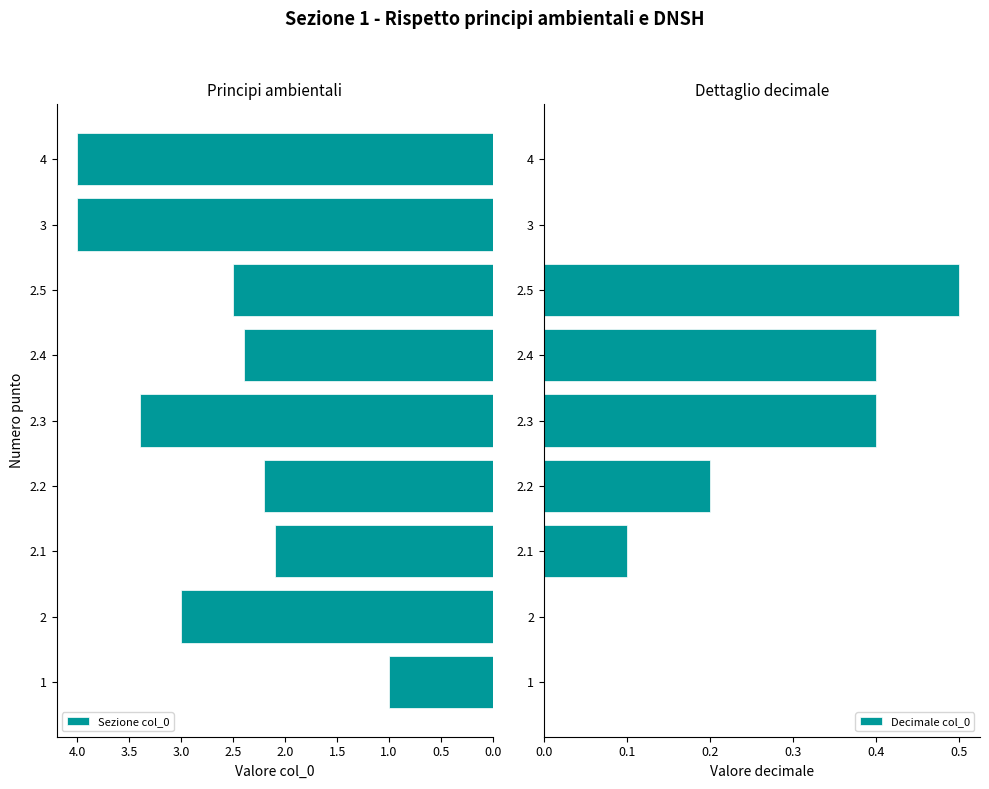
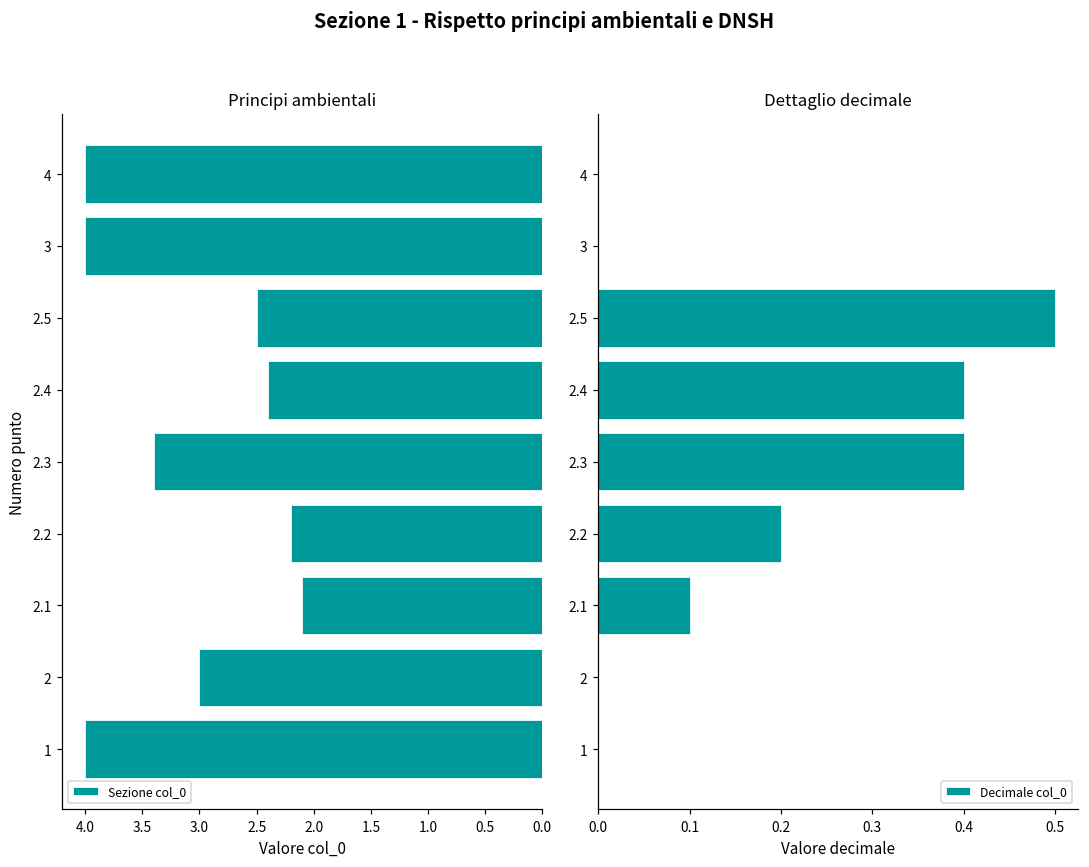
  {
    "Principi ambientali": {
      "4": 4,
      "3": 4,
      "2.5": 2.50,
      "2.4": 2.40,
      "2.3": 3.40,
      "2.2": 2.20,
      "2.1": 2.10,
      "2": 3,
-     "1": 1
+     "1": 4
    },
    "Dettaglio decimale": {
      "4": 0.00,
      "3": 0.00,
      "2.5": 0.50,
      "2.4": 0.40,
      "2.3": 0.40,
      "2.2": 0.20,
      "2.1": 0.10,
      "2": 0.00,
      "1": 0.00
    }
  }
